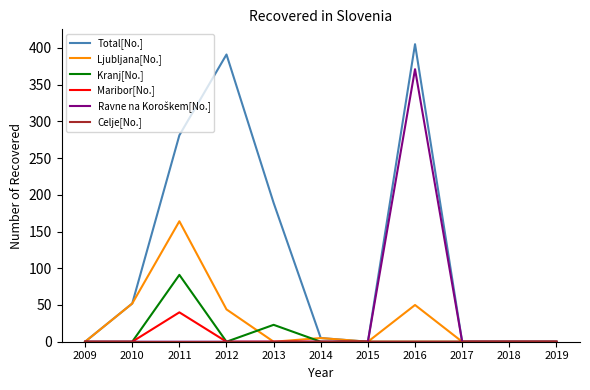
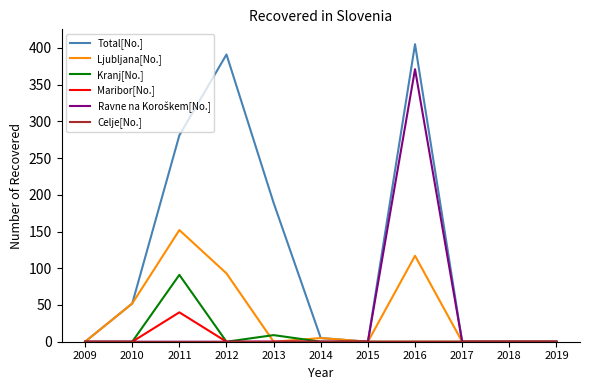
  {
    "Total[No.]": {
      "2011": 280,
      "2012": 390,
      "2013": 190,
      "2016": 410
    },
    "Ljubljana[No.]": {
-     "2011": 160,
-     "2012": 40,
-     "2016": 50
+     "2011": 150,
+     "2012": 90,
+     "2016": 120
    },
    "Kranj[No.]": {
      "2011": 90,
-     "2013": 20
+     "2013": 10
    },
    "Maribor[No.]": {
      "2011": 40
    },
    "Ravne na Koroškem[No.]": {
      "2016": 370
    }
  }
